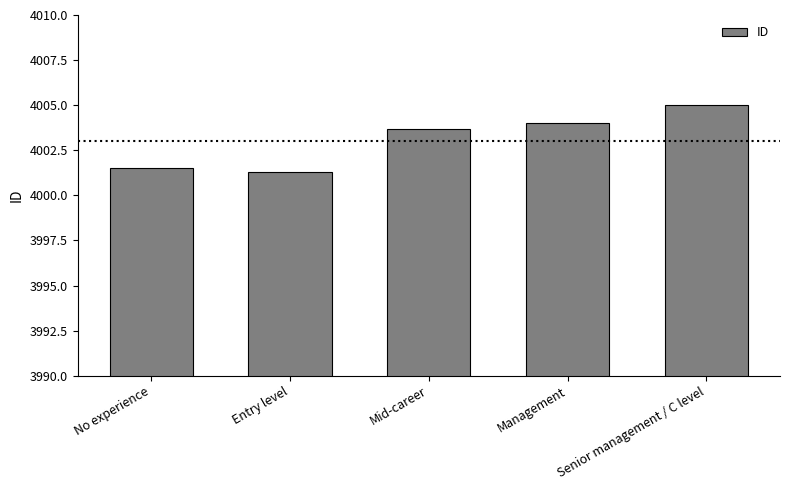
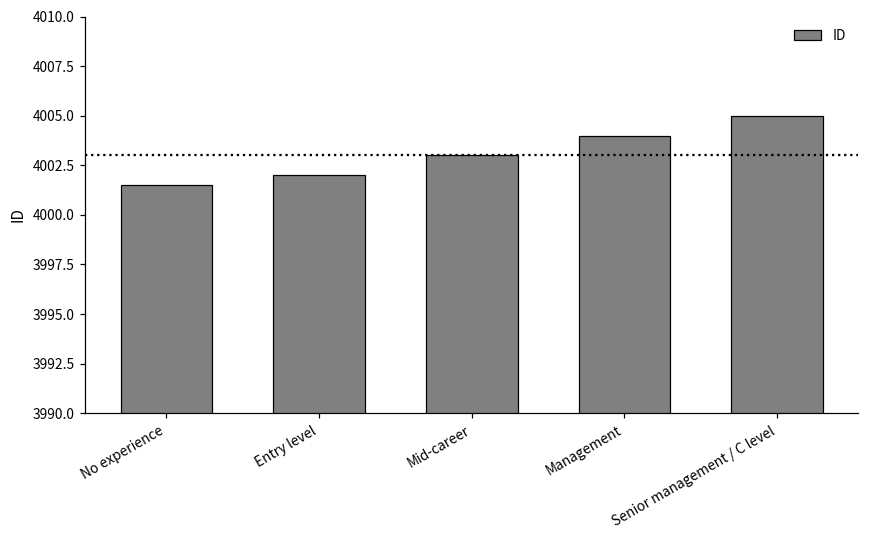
  {
    "No experience": 4001.5,
-   "Entry level": 4001.3,
-   "Mid-career": 4003.7,
+   "Entry level": 4002.0,
+   "Mid-career": 4003.0,
    "Management": 4004.0,
    "Senior management / C level": 4005.0
  }
